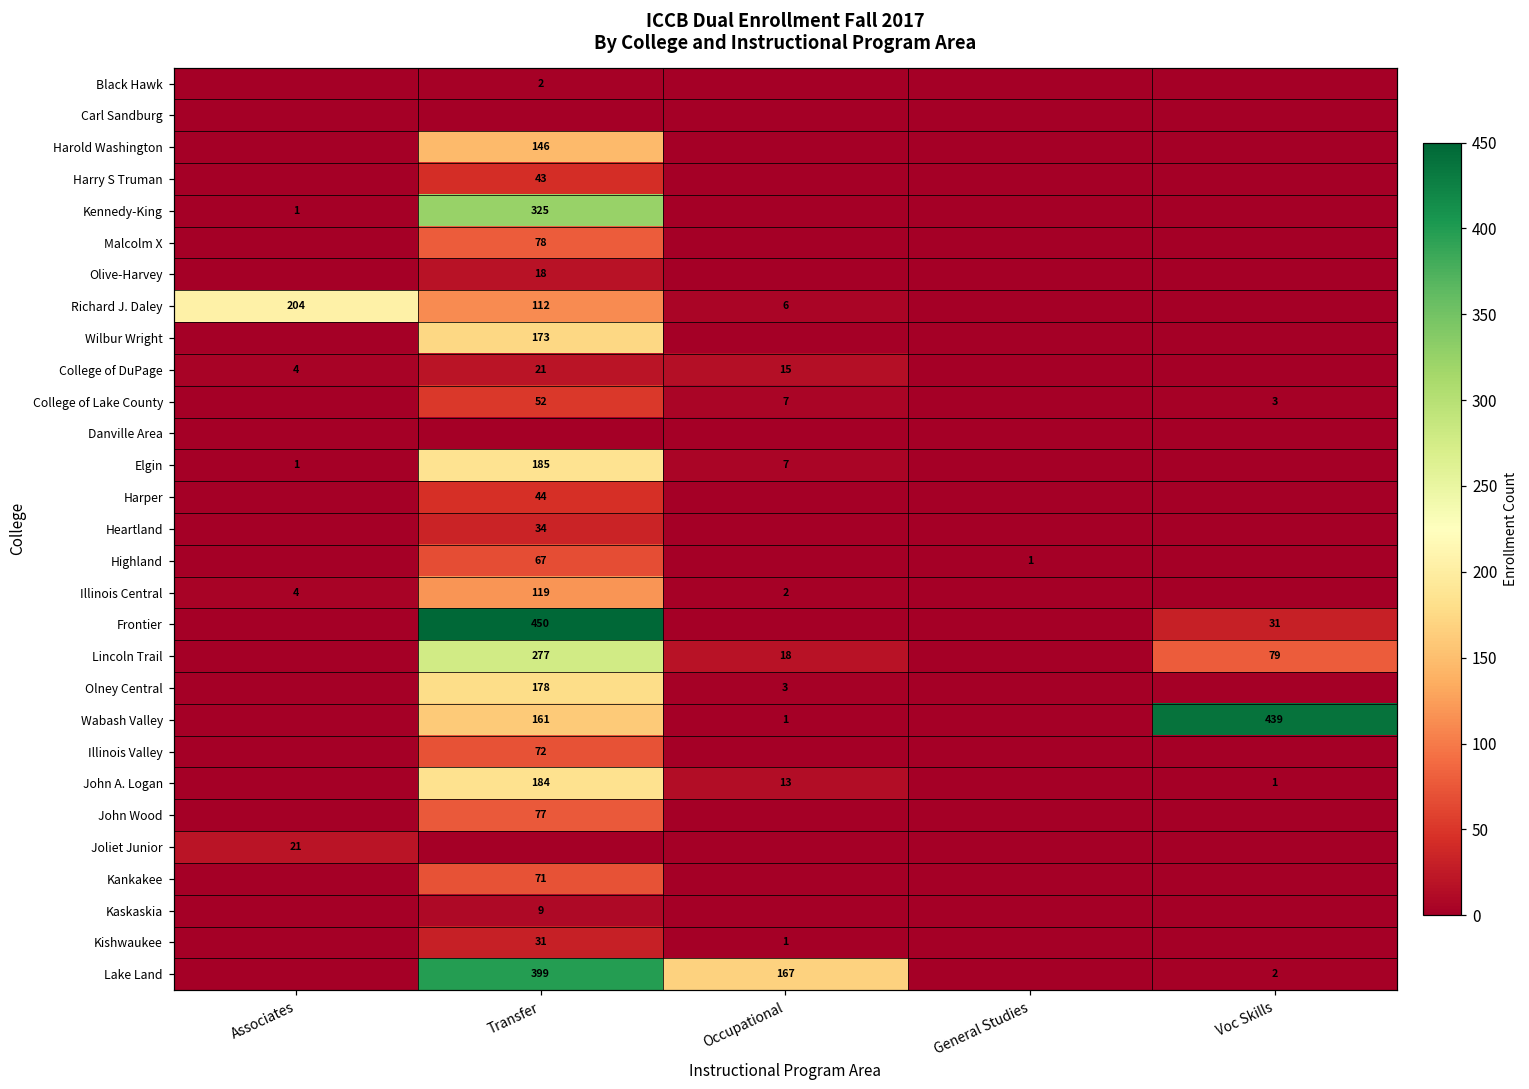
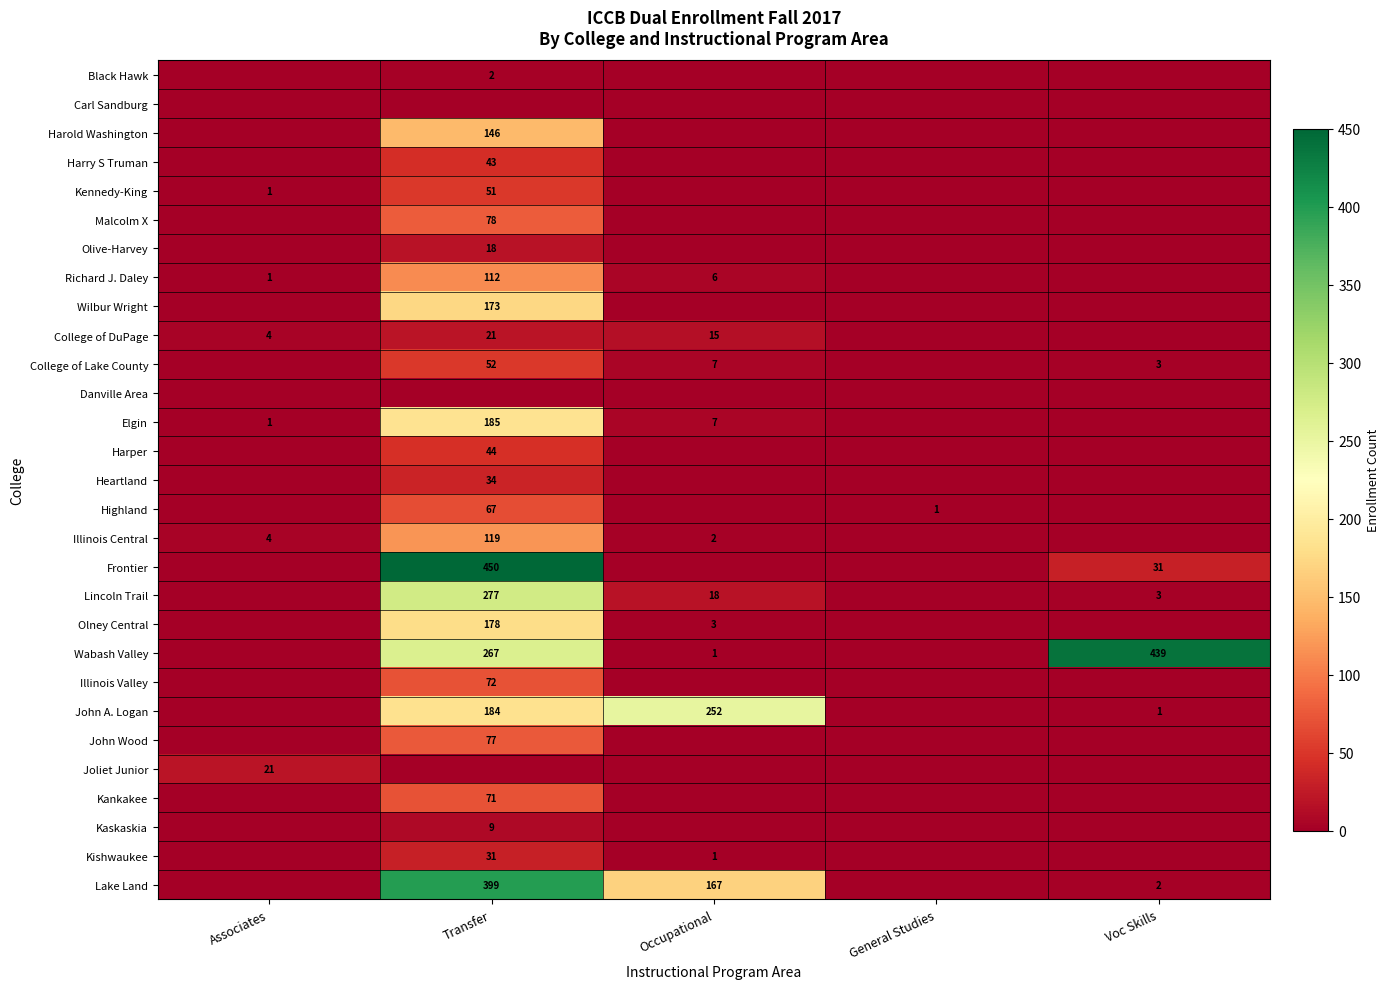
  {
    "Black Hawk": {
      "Transfer": 2
    },
    "Harold Washington": {
      "Transfer": 146
    },
    "Harry S Truman": {
      "Transfer": 43
    },
    "Kennedy-King": {
      "Associates": 1,
-     "Transfer": 325
+     "Transfer": 51
    },
    "Malcolm X": {
      "Transfer": 78
    },
    "Olive-Harvey": {
      "Transfer": 18
    },
    "Richard J. Daley": {
-     "Associates": 204,
+     "Associates": 1,
      "Transfer": 112,
      "Occupational": 6
    },
    "Wilbur Wright": {
      "Transfer": 173
    },
    "College of DuPage": {
      "Associates": 4,
      "Transfer": 21,
      "Occupational": 15
    },
    "College of Lake County": {
      "Transfer": 52,
      "Occupational": 7,
      "Voc Skills": 3
    },
    "Elgin": {
      "Associates": 1,
      "Transfer": 185,
      "Occupational": 7
    },
    "Harper": {
      "Transfer": 44
    },
    "Heartland": {
      "Transfer": 34
    },
    "Highland": {
      "Transfer": 67,
      "General Studies": 1
    },
    "Illinois Central": {
      "Associates": 4,
      "Transfer": 119,
      "Occupational": 2
    },
    "Frontier": {
      "Transfer": 450,
      "Voc Skills": 31
    },
    "Lincoln Trail": {
      "Transfer": 277,
      "Occupational": 18,
-     "Voc Skills": 79
+     "Voc Skills": 3
    },
    "Olney Central": {
      "Transfer": 178,
      "Occupational": 3
    },
    "Wabash Valley": {
-     "Transfer": 161,
+     "Transfer": 267,
      "Occupational": 1,
      "Voc Skills": 439
    },
    "Illinois Valley": {
      "Transfer": 72
    },
    "John A. Logan": {
      "Transfer": 184,
-     "Occupational": 13,
+     "Occupational": 252,
      "Voc Skills": 1
    },
    "John Wood": {
      "Transfer": 77
    },
    "Joliet Junior": {
      "Associates": 21
    },
    "Kankakee": {
      "Transfer": 71
    },
    "Kaskaskia": {
      "Transfer": 9
    },
    "Kishwaukee": {
      "Transfer": 31,
      "Occupational": 1
    },
    "Lake Land": {
      "Transfer": 399,
      "Occupational": 167,
      "Voc Skills": 2
    }
  }
